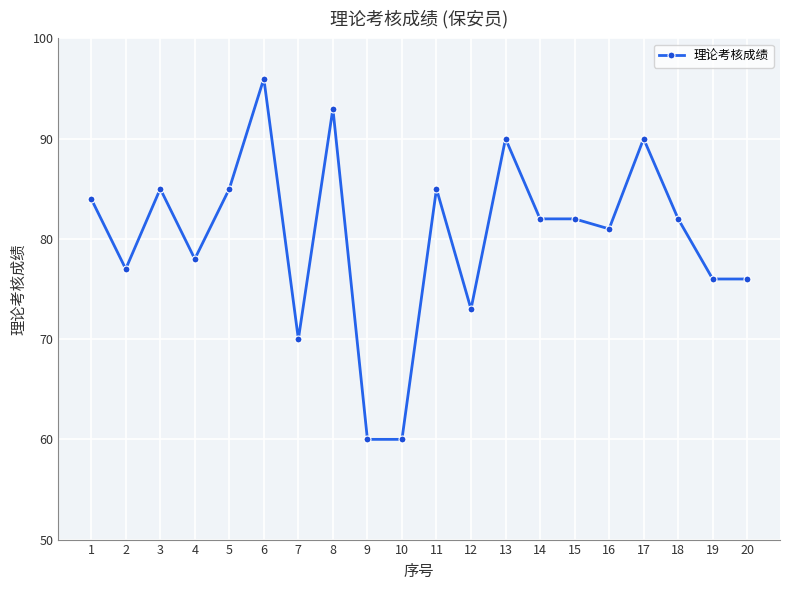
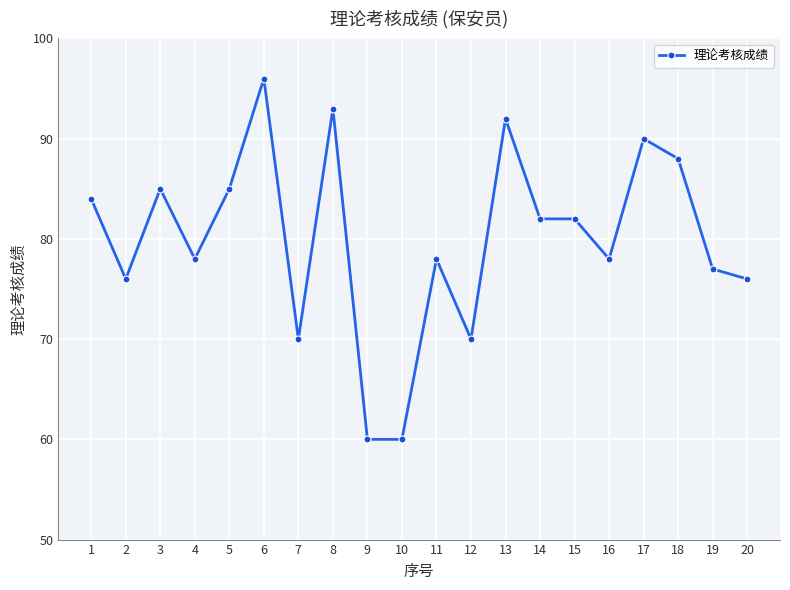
  {
    "1": 84,
-   "2": 77,
+   "2": 76,
    "3": 85,
    "4": 78,
    "5": 85,
    "6": 96,
    "7": 70,
    "8": 93,
    "9": 60,
    "10": 60,
-   "11": 85,
-   "12": 73,
-   "13": 90,
+   "11": 78,
+   "12": 70,
+   "13": 92,
    "14": 82,
    "15": 82,
-   "16": 81,
+   "16": 78,
    "17": 90,
-   "18": 82,
-   "19": 76,
+   "18": 88,
+   "19": 77,
    "20": 76
  }
